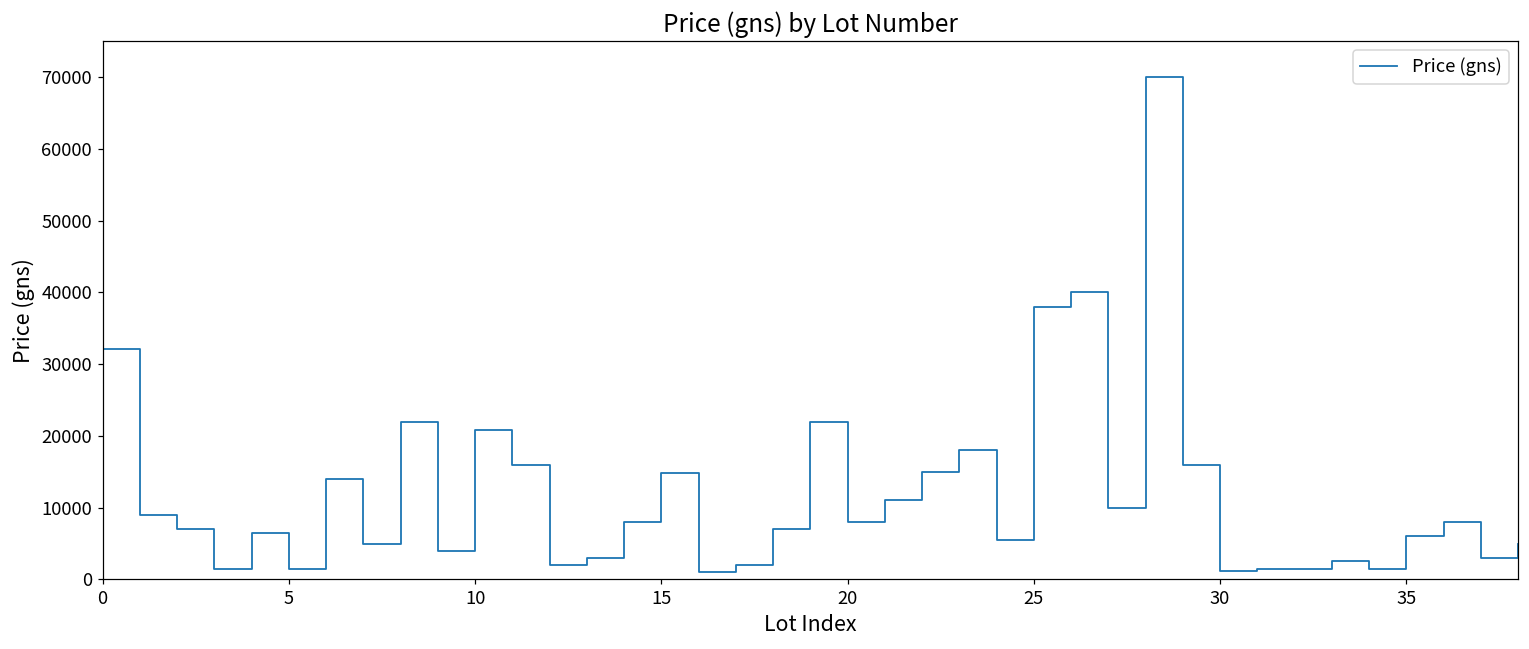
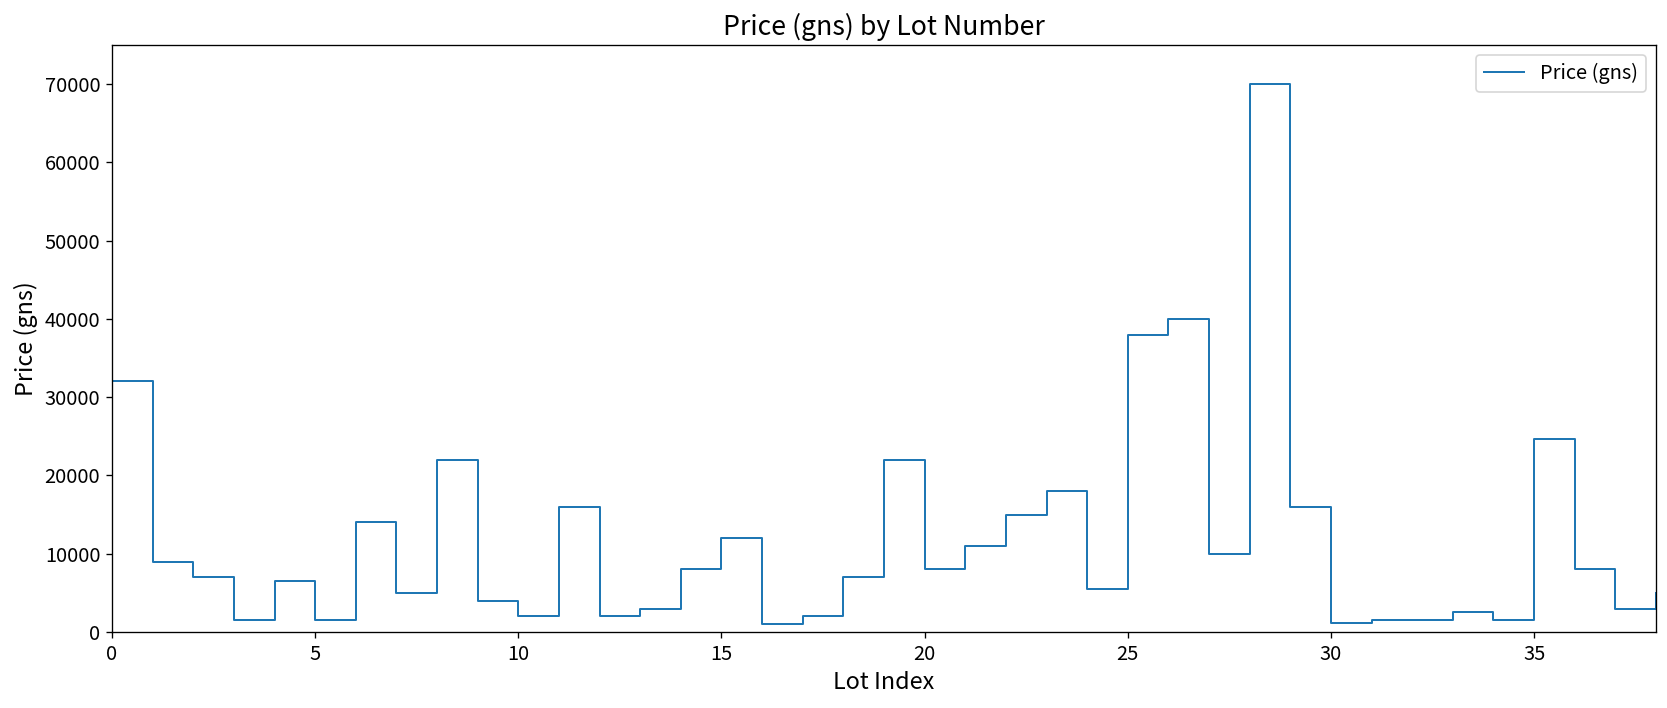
  {
    "0": 32000,
    "5": 2000,
-   "10": 21000,
-   "15": 15000,
+   "10": 2000,
+   "15": 12000,
    "20": 8000,
    "25": 38000,
    "30": 1000,
-   "35": 6000
+   "35": 25000
  }
